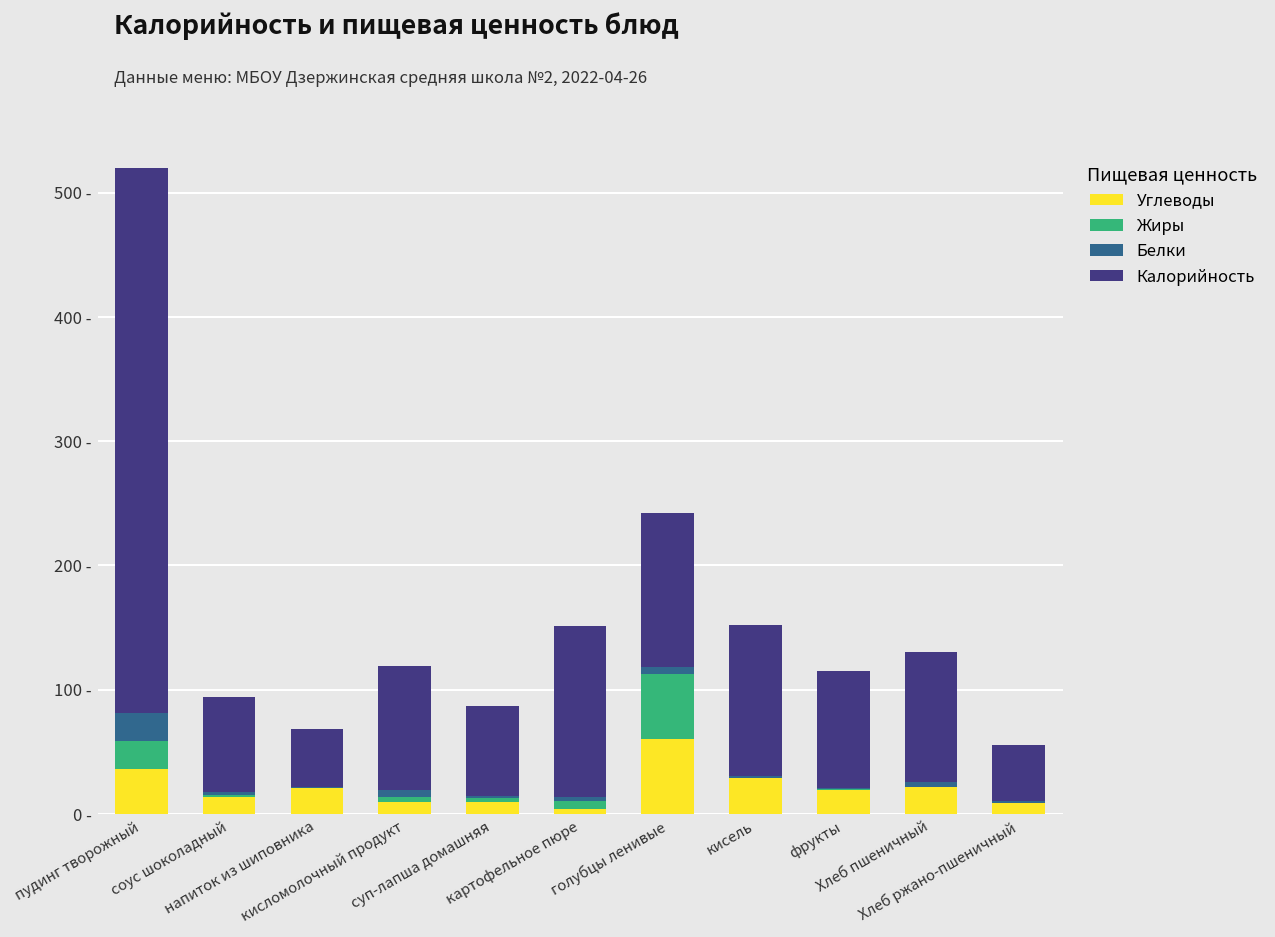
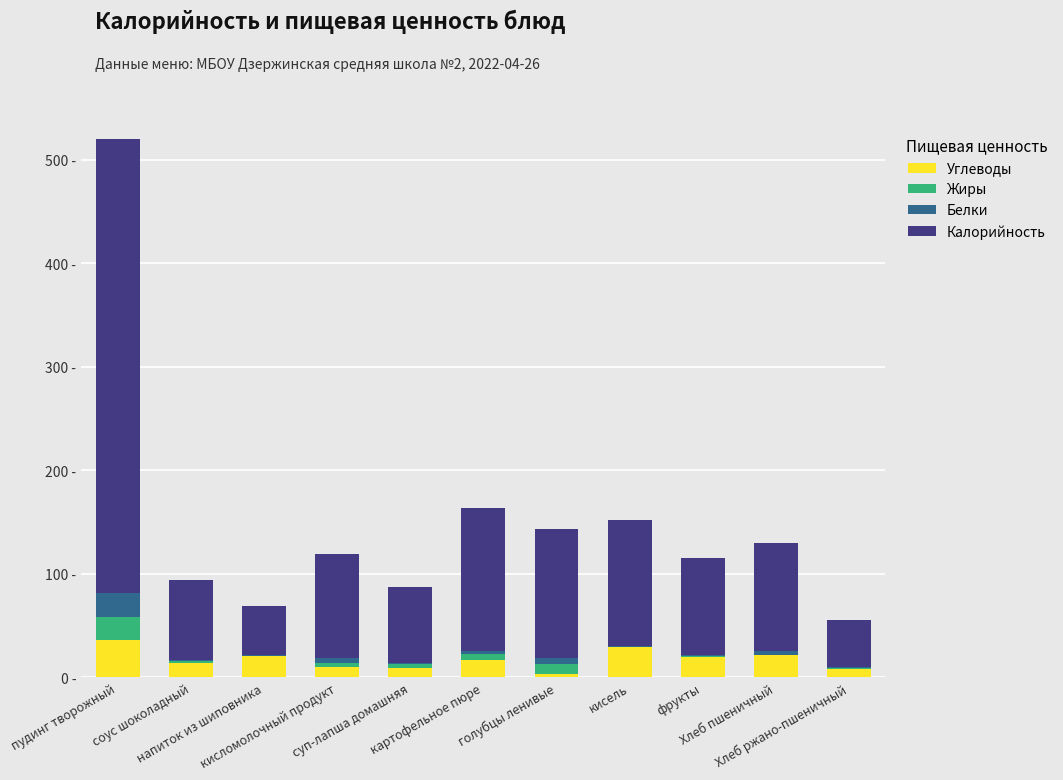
  {
    "Углеводы": {
      "пудинг творожный": "36 -",
      "соус шоколадный": "14 -",
      "напиток из шиповника": "21 -",
      "кисломолочный продукт": "10 -",
      "суп-лапша домашняя": "9 -",
-     "картофельное пюре": "4 -",
-     "голубцы ленивые": "60 -",
+     "картофельное пюре": "16 -",
+     "голубцы ленивые": "4 -",
      "кисель": "29 -",
      "фрукты": "20 -",
      "Хлеб пшеничный": "22 -",
      "Хлеб ржано-пшеничный": "9 -"
    },
    "Жиры": {
      "пудинг творожный": "22 -",
      "напиток из шиповника": "0 -",
      "кисломолочный продукт": "4 -",
      "суп-лапша домашняя": "3 -",
      "картофельное пюре": "6 -",
-     "голубцы ленивые": "53 -",
+     "голубцы ленивые": "10 -",
      "кисель": "0 -"
    }
  }
